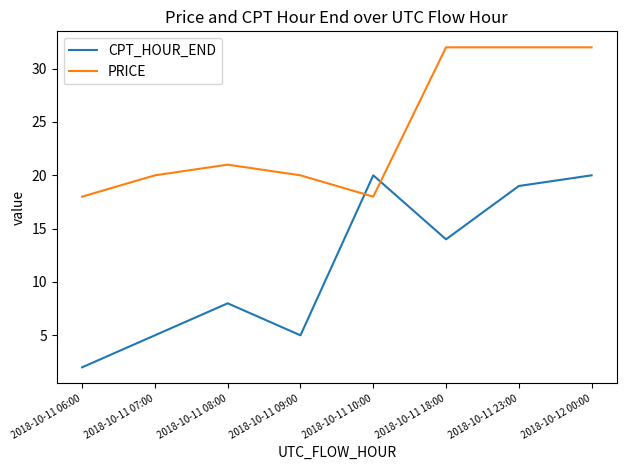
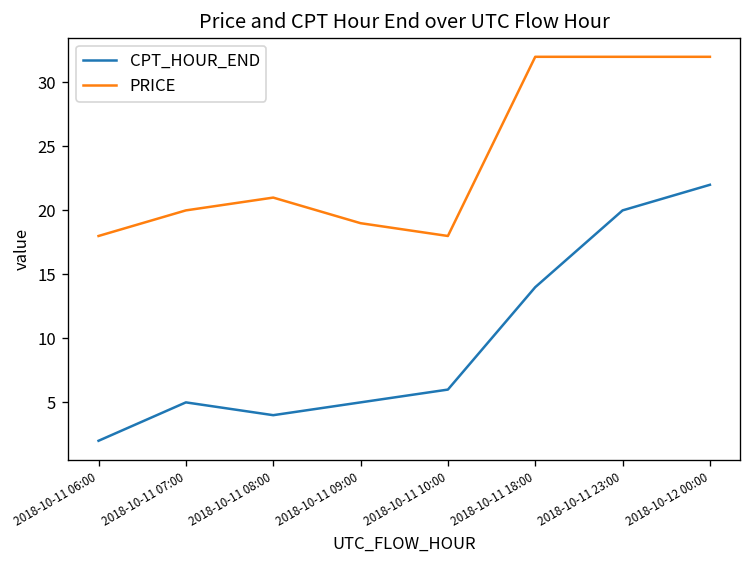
  {
    "CPT_HOUR_END": {
      "2018-10-11 06:00": 2,
      "2018-10-11 07:00": 5,
-     "2018-10-11 08:00": 8,
+     "2018-10-11 08:00": 4,
      "2018-10-11 09:00": 5,
-     "2018-10-11 10:00": 20,
+     "2018-10-11 10:00": 6,
      "2018-10-11 18:00": 14,
-     "2018-10-11 23:00": 19,
-     "2018-10-12 00:00": 20
+     "2018-10-11 23:00": 20,
+     "2018-10-12 00:00": 22
    },
    "PRICE": {
      "2018-10-11 06:00": 18,
      "2018-10-11 07:00": 20,
      "2018-10-11 08:00": 21,
-     "2018-10-11 09:00": 20,
+     "2018-10-11 09:00": 19,
      "2018-10-11 10:00": 18,
      "2018-10-11 18:00": 32,
      "2018-10-11 23:00": 32,
      "2018-10-12 00:00": 32
    }
  }
